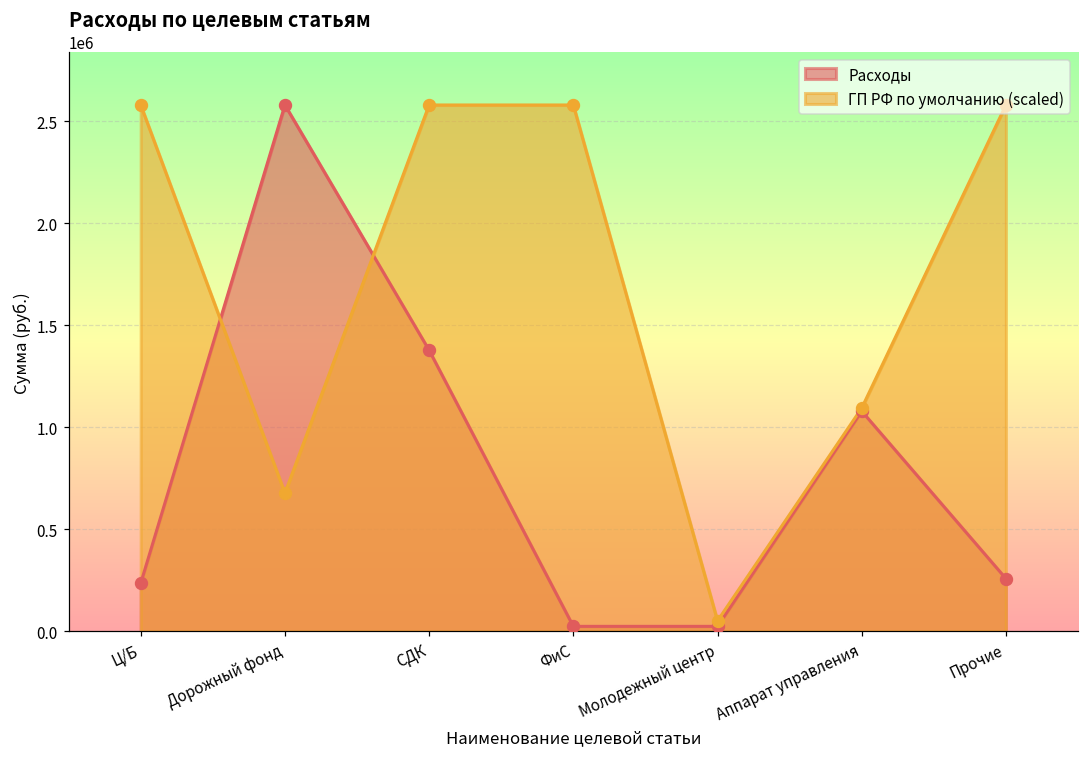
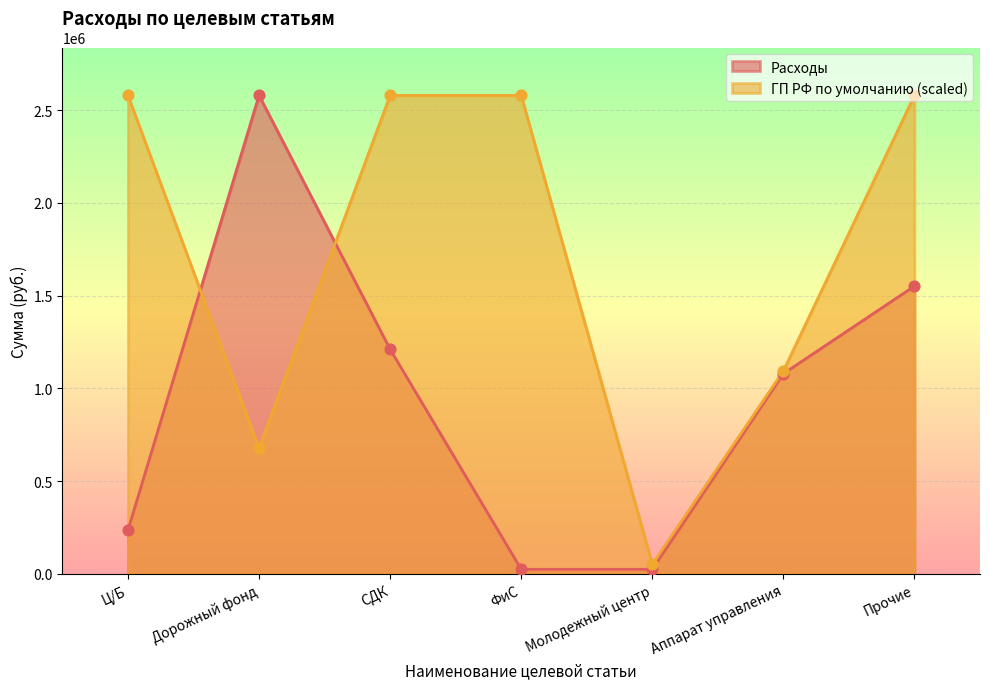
  {
    "Расходы": {
      "Ц/Б": 240000,
      "Дорожный фонд": 2580000,
-     "СДК": 1380000,
+     "СДК": 1210000,
      "ФиС": 30000,
      "Молодежный центр": 30000,
      "Аппарат управления": 1080000,
-     "Прочие": 260000
+     "Прочие": 1550000
    },
    "ГП РФ по умолчанию (scaled)": {
      "Ц/Б": 2580000,
      "Дорожный фонд": 680000,
      "СДК": 2580000,
      "ФиС": 2580000,
      "Молодежный центр": 50000,
      "Аппарат управления": 1090000
    }
  }
